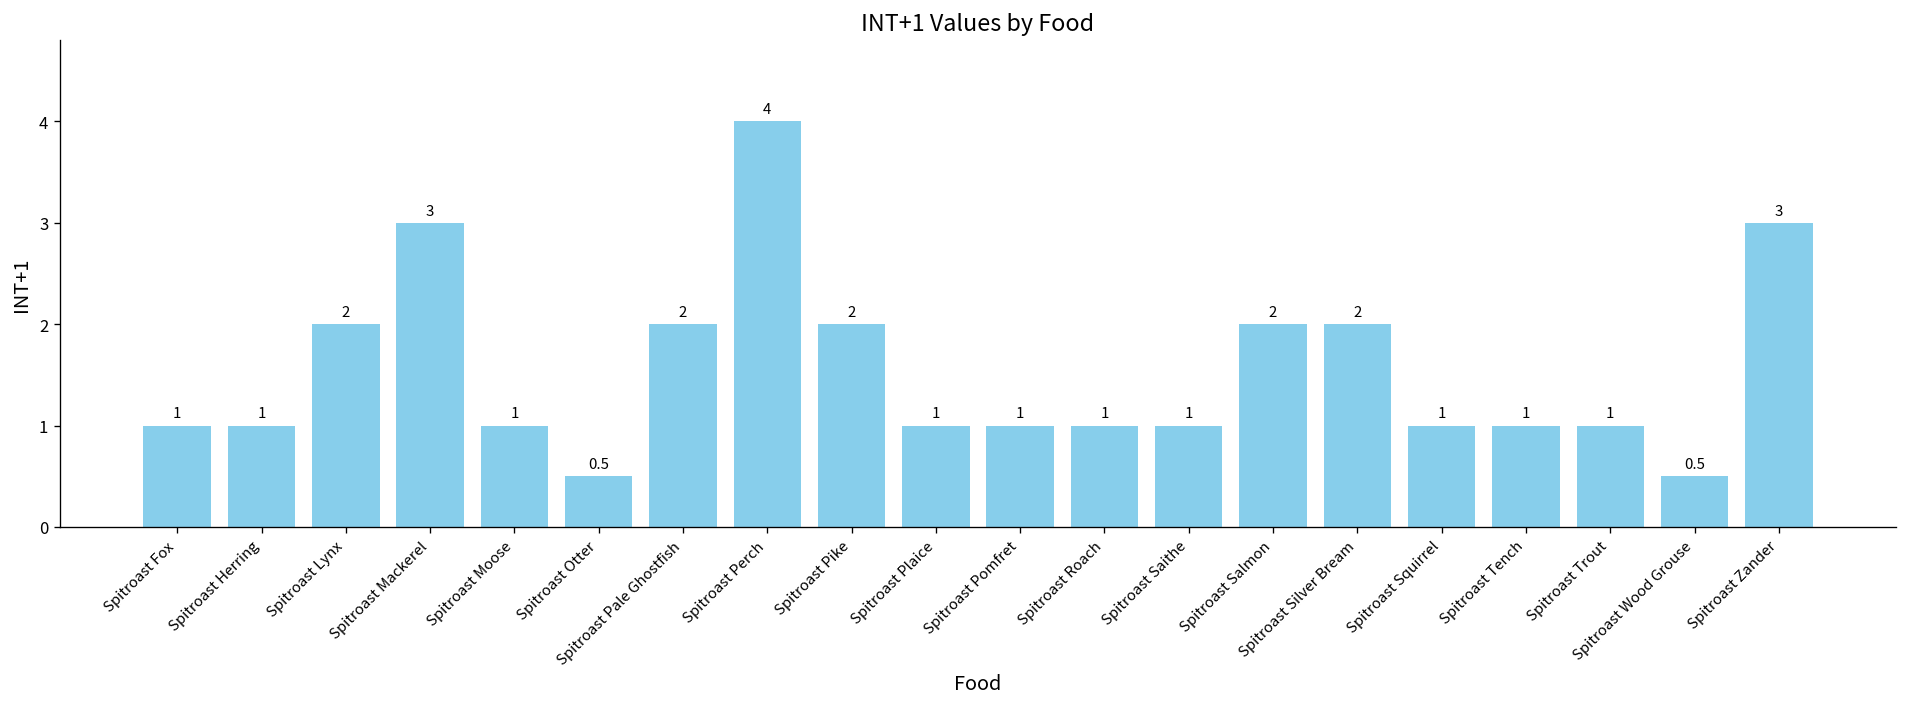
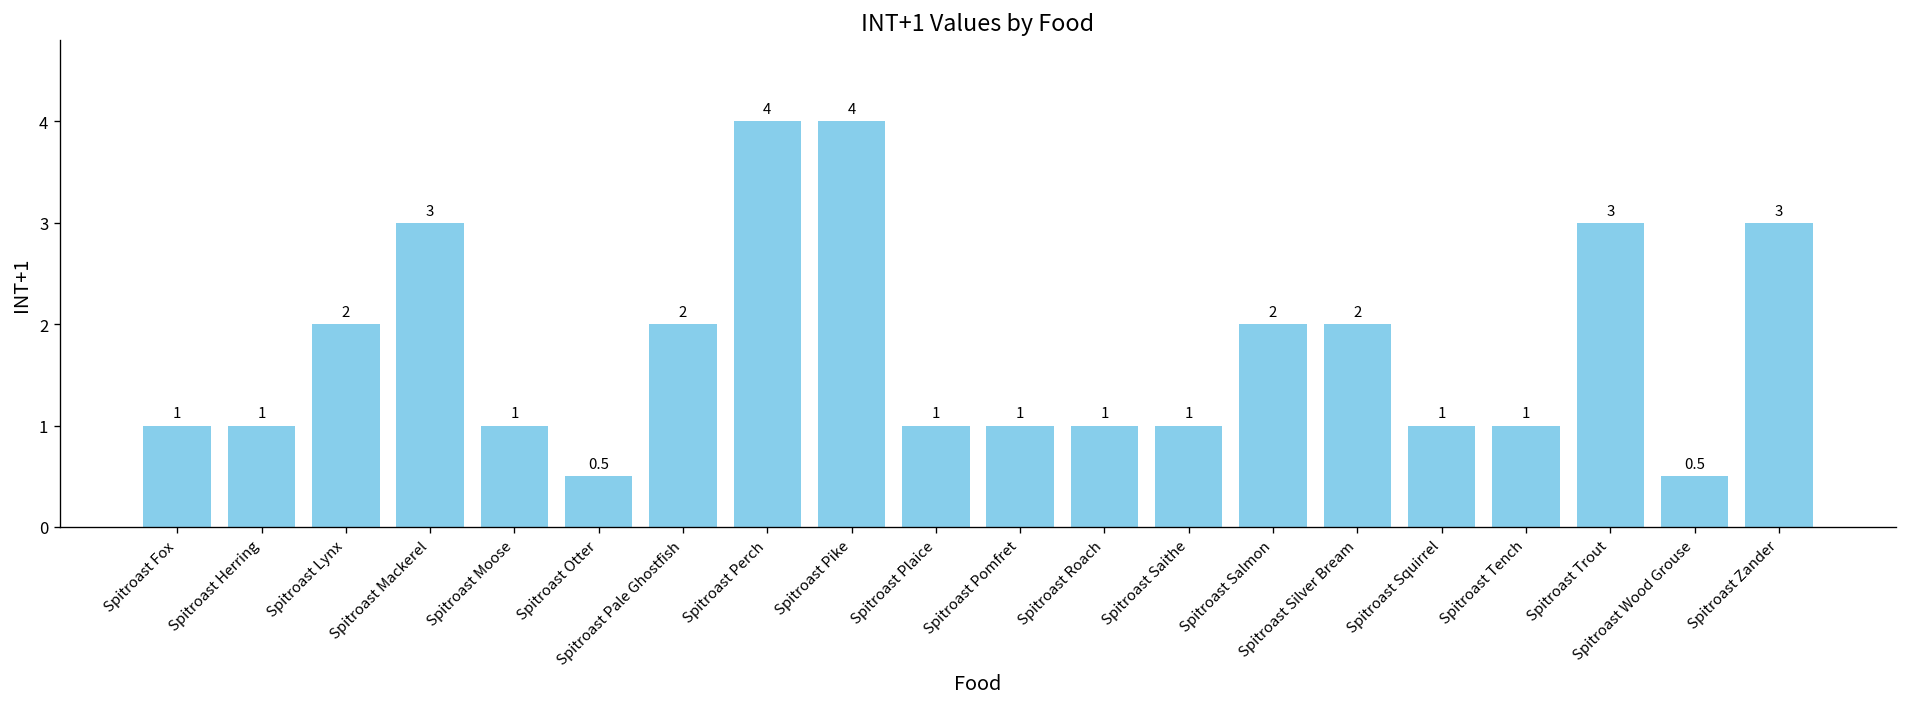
  {
    "Spitroast Fox": 1,
    "Spitroast Herring": 1,
    "Spitroast Lynx": 2,
    "Spitroast Mackerel": 3,
    "Spitroast Moose": 1,
    "Spitroast Otter": 0.5,
    "Spitroast Pale Ghostfish": 2,
    "Spitroast Perch": 4,
-   "Spitroast Pike": 2,
+   "Spitroast Pike": 4,
    "Spitroast Plaice": 1,
    "Spitroast Pomfret": 1,
    "Spitroast Roach": 1,
    "Spitroast Saithe": 1,
    "Spitroast Salmon": 2,
    "Spitroast Silver Bream": 2,
    "Spitroast Squirrel": 1,
    "Spitroast Tench": 1,
-   "Spitroast Trout": 1,
+   "Spitroast Trout": 3,
    "Spitroast Wood Grouse": 0.5,
    "Spitroast Zander": 3
  }
